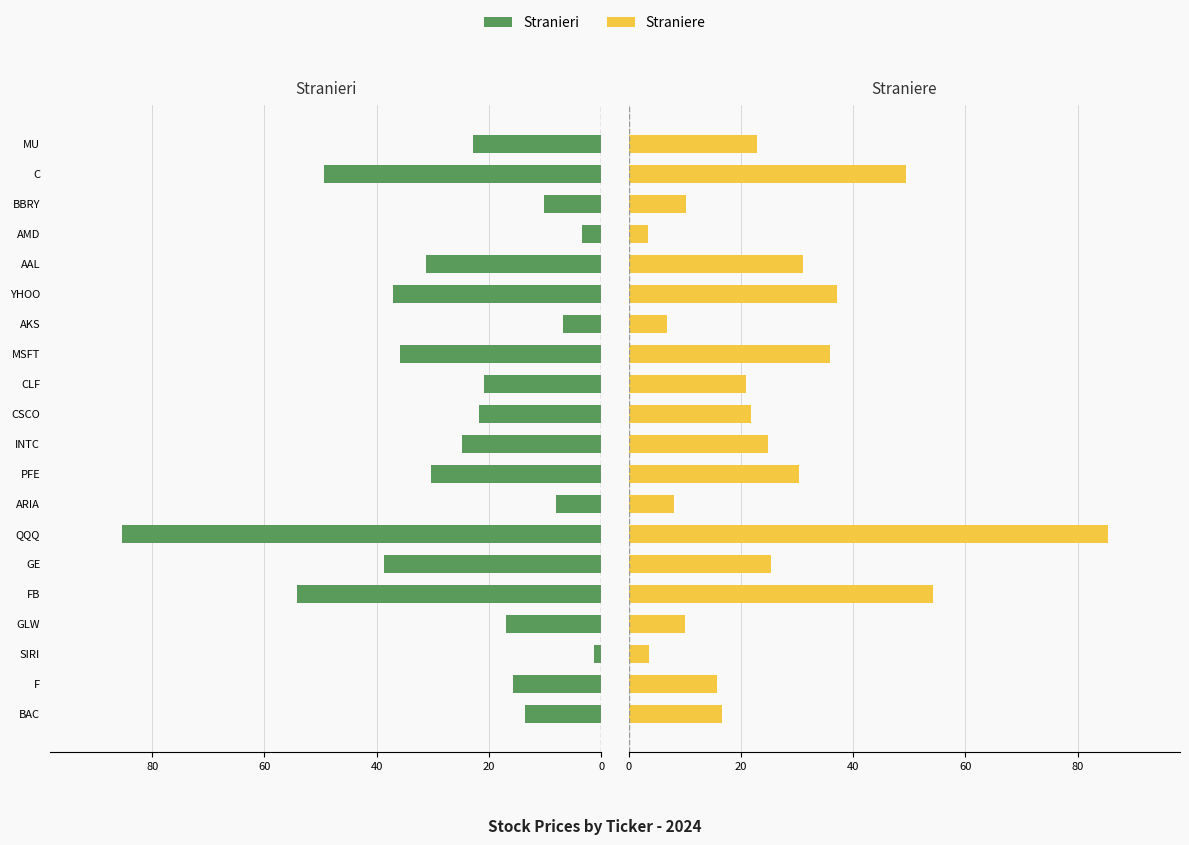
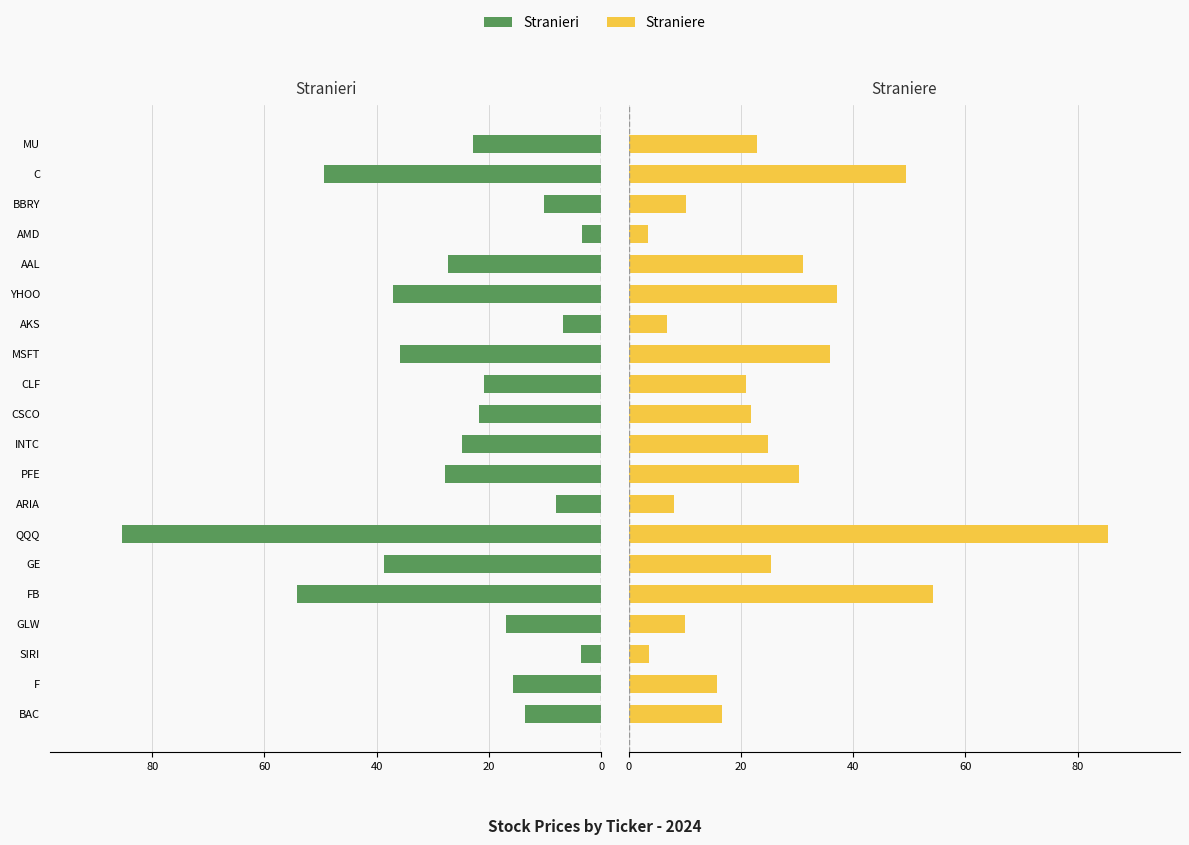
  {
    "Stranieri": {
      "MU": 23,
      "C": 49,
      "BBRY": 10,
      "AMD": 4,
-     "AAL": 31,
+     "AAL": 27,
      "YHOO": 37,
      "AKS": 7,
      "MSFT": 36,
      "CLF": 21,
      "CSCO": 22,
      "INTC": 25,
-     "PFE": 30,
+     "PFE": 28,
      "ARIA": 8,
      "QQQ": 85,
      "GE": 39,
      "FB": 54,
      "GLW": 17,
-     "SIRI": 1,
+     "SIRI": 4,
      "F": 16,
      "BAC": 14
    }
  }
